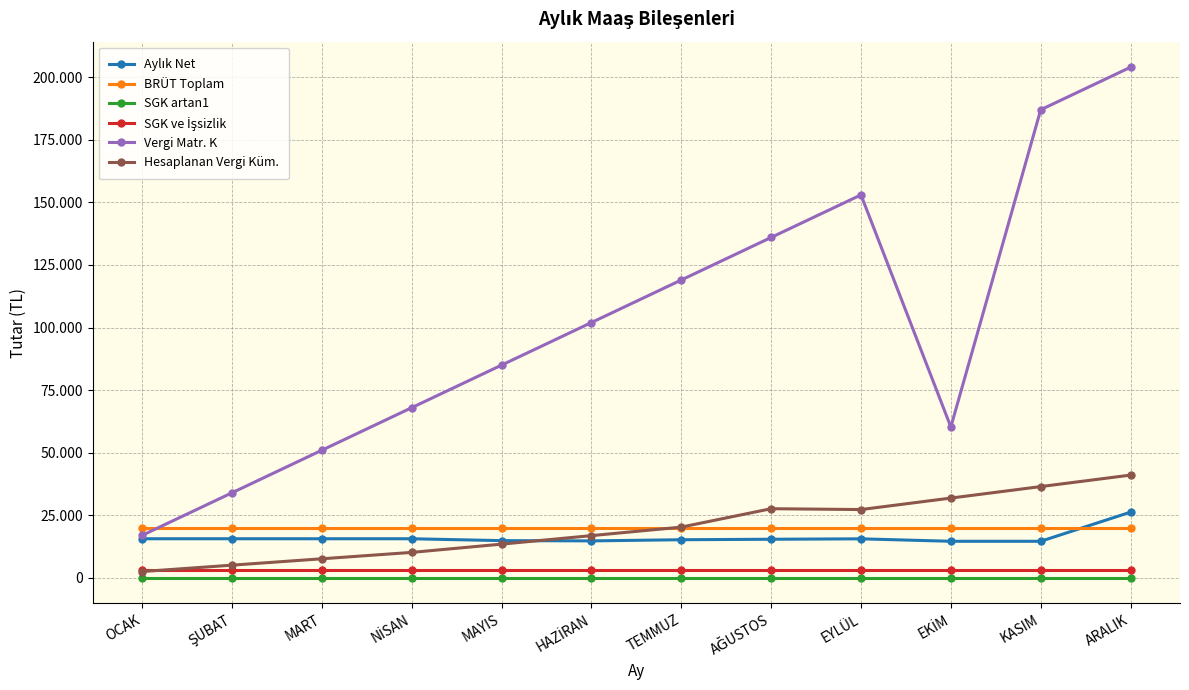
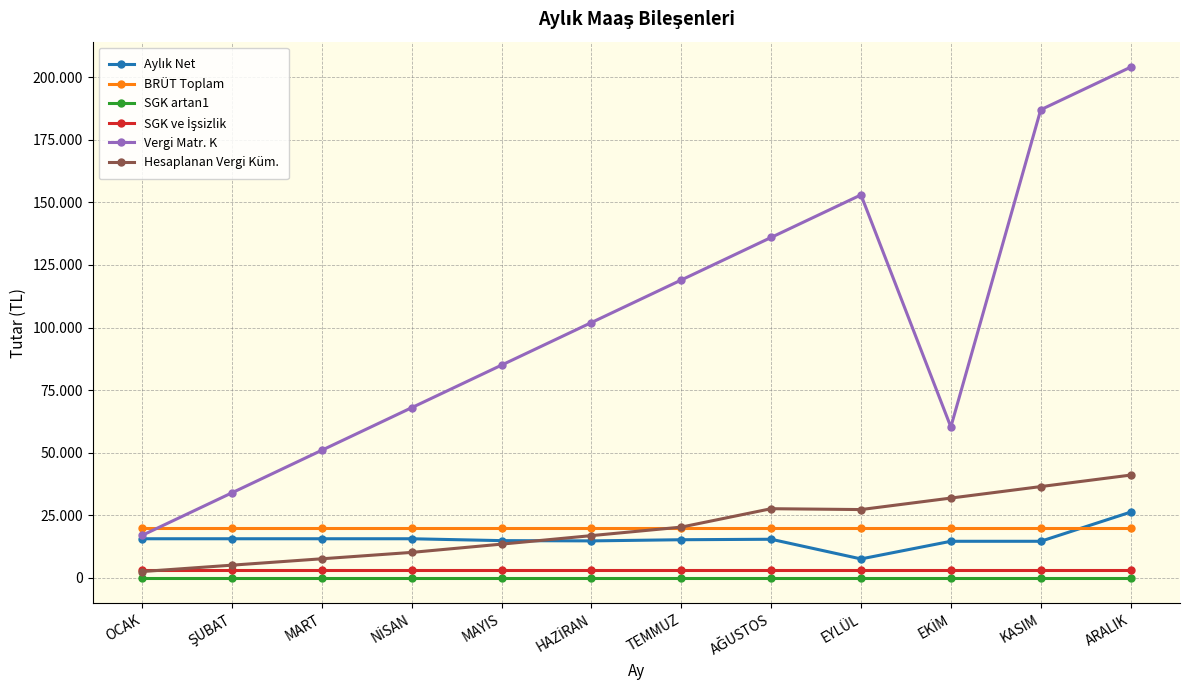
  {
    "Aylık Net": {
      "OCAK": 16,
      "ŞUBAT": 16,
      "MART": 16,
      "NİSAN": 16,
      "MAYIS": 15,
      "HAZİRAN": 15,
      "TEMMUZ": 15,
      "AĞUSTOS": 15,
-     "EYLÜL": 16,
+     "EYLÜL": 8,
      "EKİM": 15,
      "KASIM": 15,
      "ARALIK": 26
    },
    "BRÜT Toplam": {
      "OCAK": 20,
      "ŞUBAT": 20,
      "MART": 20,
      "NİSAN": 20,
      "MAYIS": 20,
      "HAZİRAN": 20,
      "AĞUSTOS": 20,
      "EYLÜL": 20,
      "EKİM": 20,
      "KASIM": 20,
      "ARALIK": 20
    },
    "SGK artan1": {
      "OCAK": 0,
      "ŞUBAT": 0,
      "MART": 0,
      "NİSAN": 0,
      "MAYIS": 0,
      "HAZİRAN": 0,
      "TEMMUZ": 0,
      "AĞUSTOS": 0,
      "EYLÜL": 0,
      "EKİM": 0,
      "KASIM": 0,
      "ARALIK": 0
    },
    "SGK ve İşsizlik": {
      "ŞUBAT": 3,
      "MART": 3,
      "NİSAN": 3,
      "MAYIS": 3,
      "HAZİRAN": 3,
      "TEMMUZ": 3,
      "AĞUSTOS": 3,
      "EYLÜL": 3,
      "EKİM": 3,
      "KASIM": 3,
      "ARALIK": 3
    },
    "Vergi Matr. K": {
      "OCAK": 17,
      "ŞUBAT": 34,
      "MART": 51,
      "NİSAN": 68,
      "MAYIS": 85,
      "HAZİRAN": 102,
      "TEMMUZ": 119,
      "AĞUSTOS": 136,
      "EYLÜL": 153,
      "EKİM": 60,
      "KASIM": 187,
      "ARALIK": 204
    },
    "Hesaplanan Vergi Küm.": {
      "ŞUBAT": 5,
      "MART": 8,
      "NİSAN": 10,
      "MAYIS": 14,
      "HAZİRAN": 17,
      "AĞUSTOS": 28,
      "EYLÜL": 27,
      "EKİM": 32,
      "KASIM": 36,
      "ARALIK": 41
    }
  }
